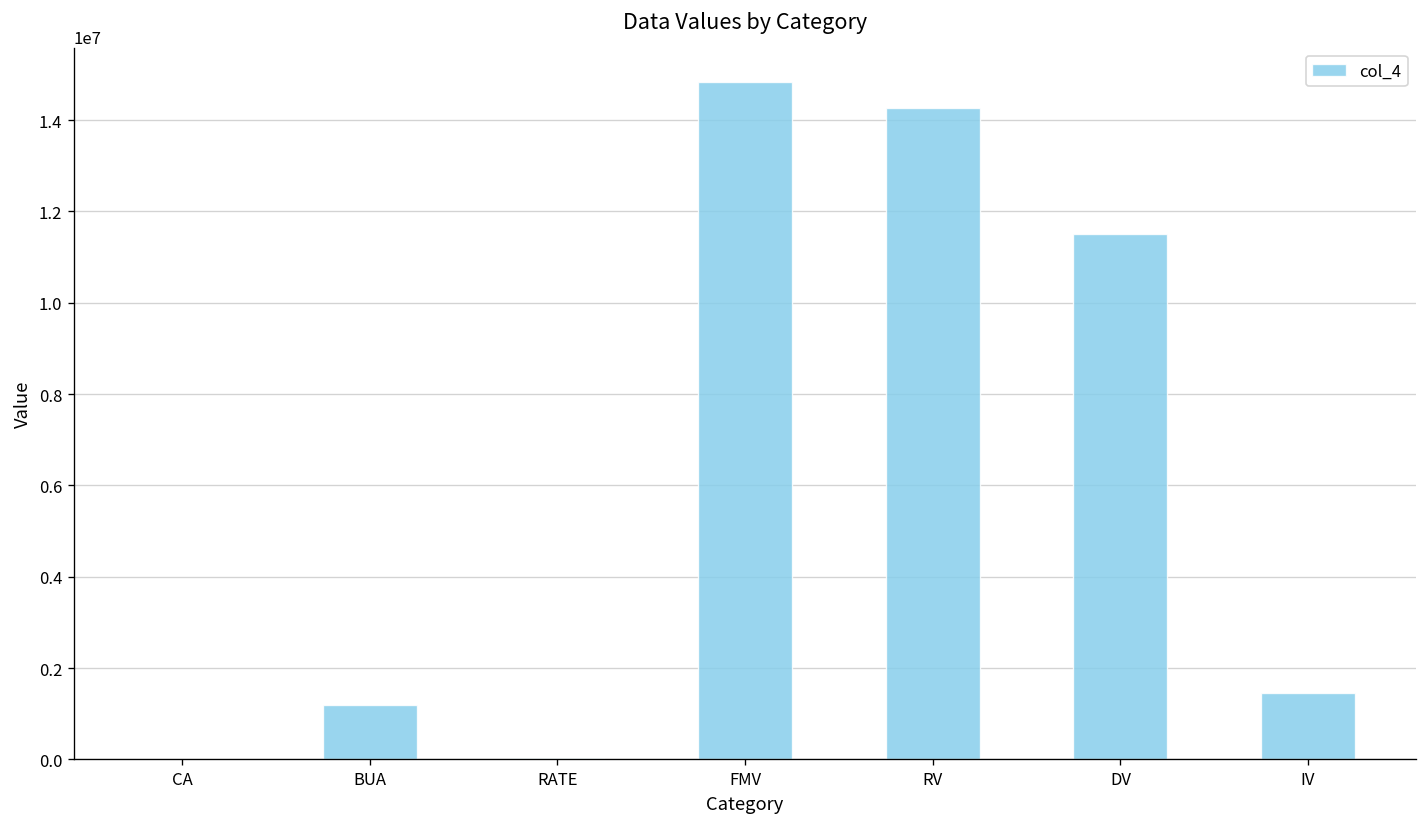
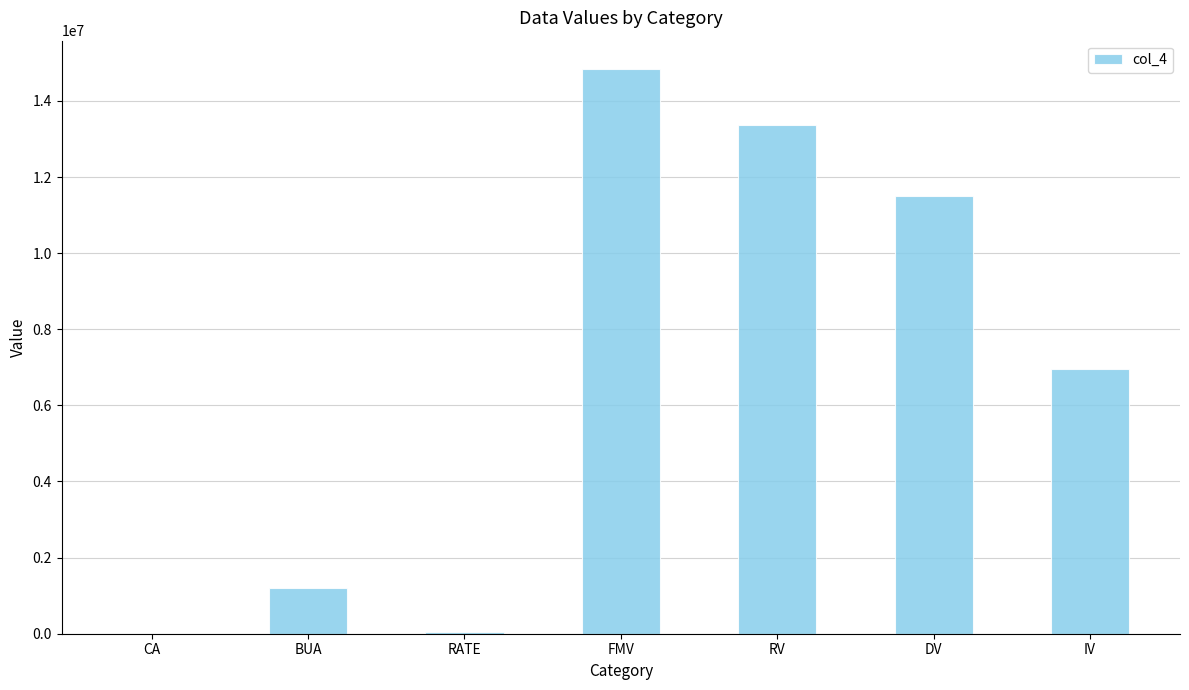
  {
    "BUA": 1200000,
    "FMV": 14800000,
-   "RV": 14300000,
+   "RV": 13400000,
    "DV": 11500000,
-   "IV": 1500000
+   "IV": 7000000
  }
